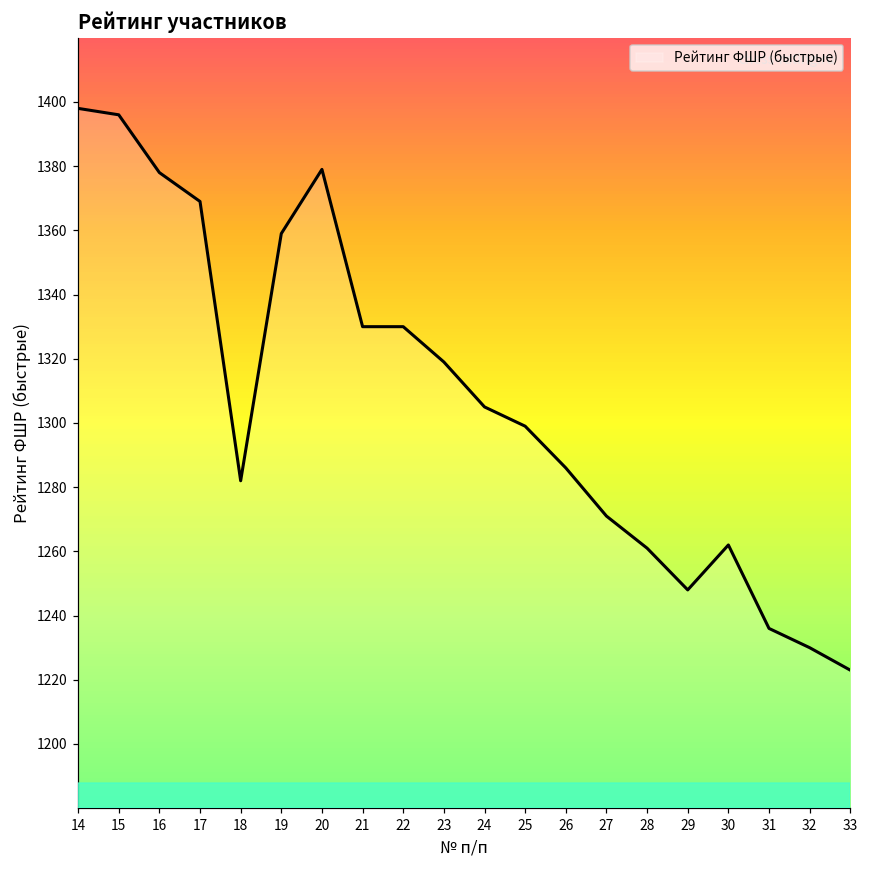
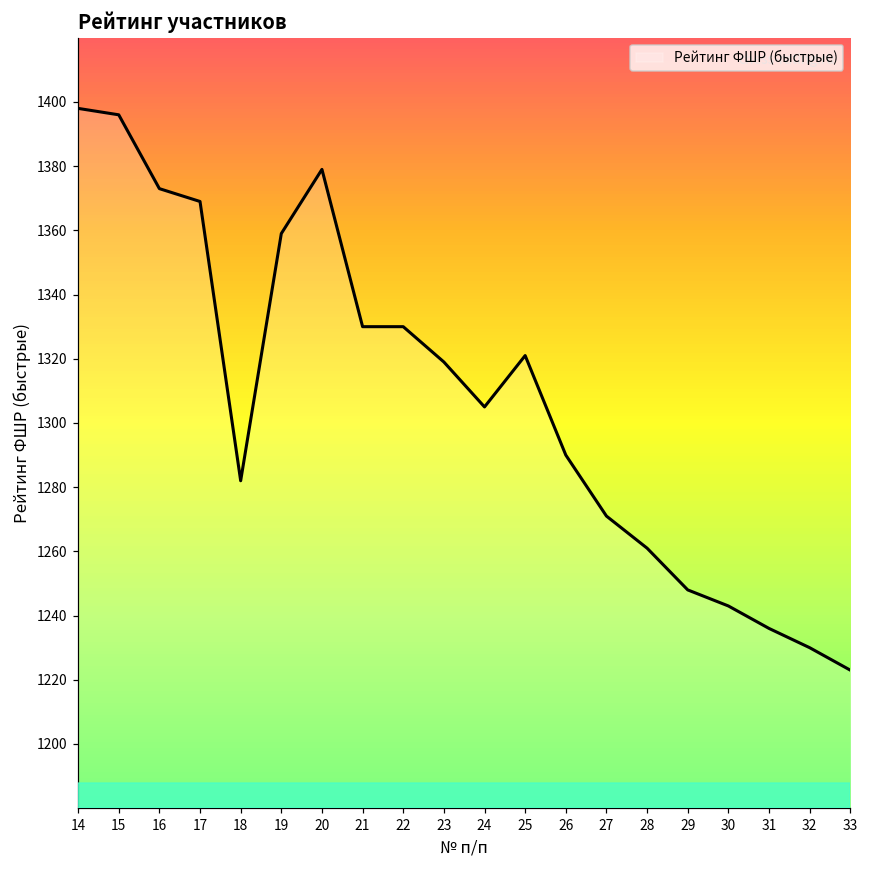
  {
    "14": 1398,
    "15": 1396,
-   "16": 1378,
+   "16": 1373,
    "17": 1369,
    "18": 1282,
    "19": 1359,
    "20": 1379,
    "21": 1330,
    "22": 1330,
    "23": 1319,
    "24": 1305,
-   "25": 1299,
-   "26": 1286,
+   "25": 1321,
+   "26": 1290,
    "27": 1271,
    "28": 1261,
    "29": 1248,
-   "30": 1262,
+   "30": 1243,
    "31": 1236,
    "32": 1230,
    "33": 1223
  }
